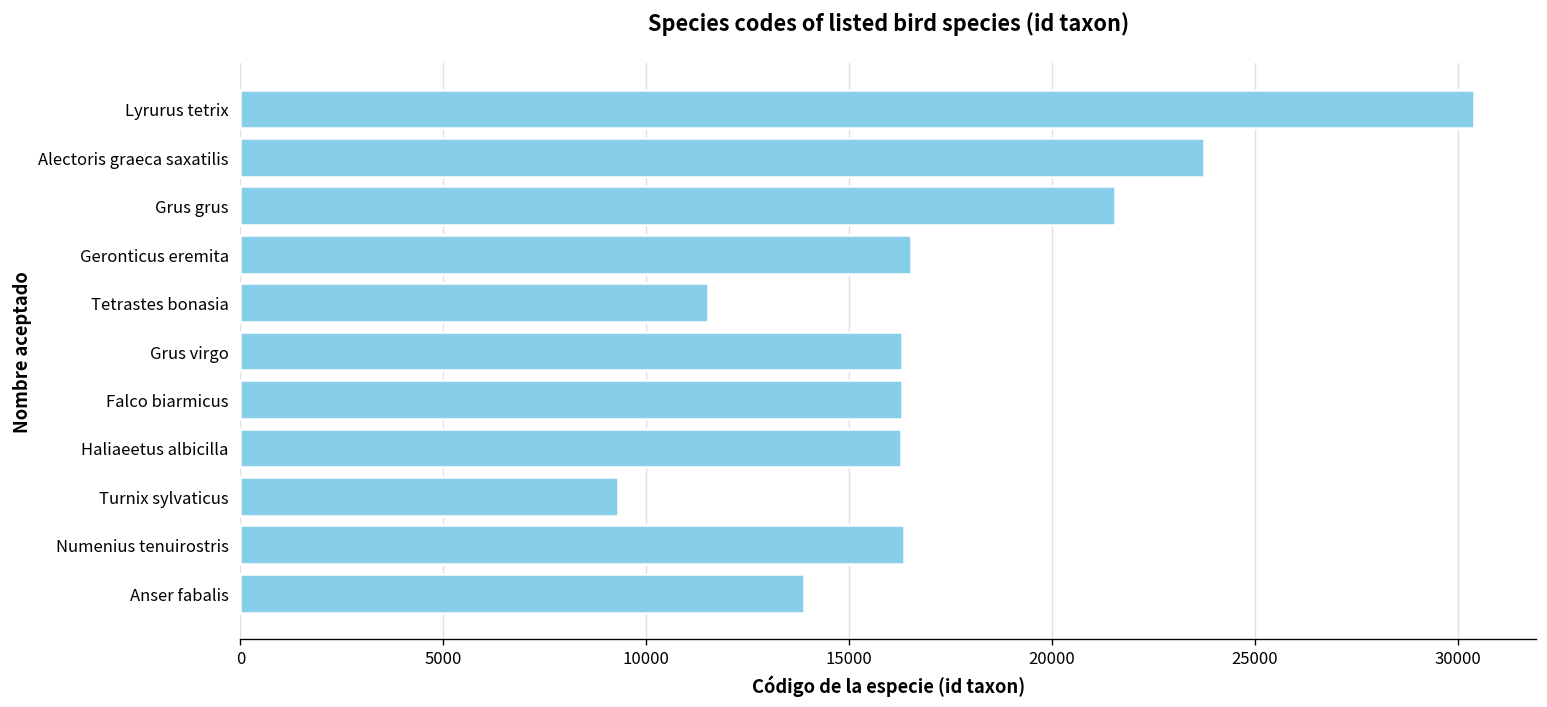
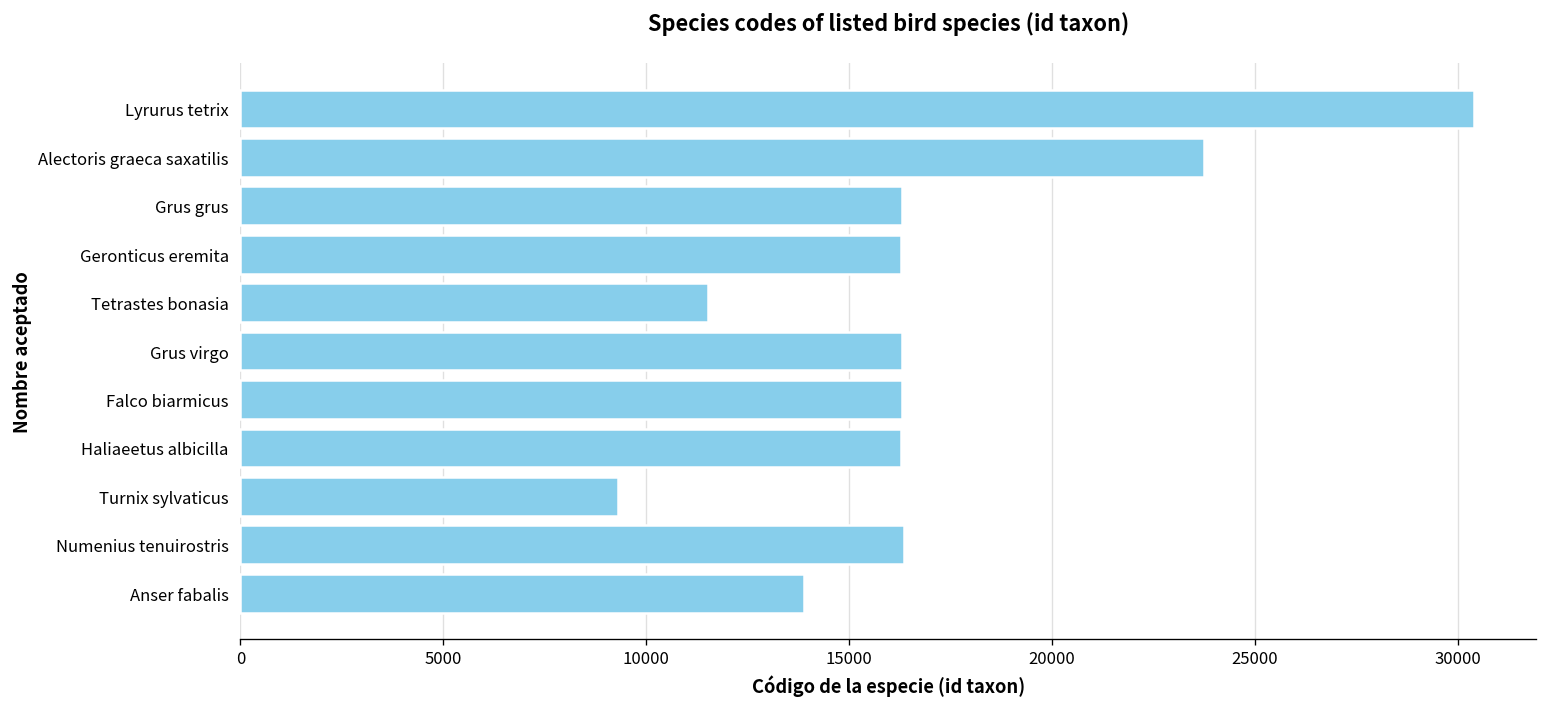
  {
    "Lyrurus tetrix": 30400,
    "Alectoris graeca saxatilis": 23800,
-   "Grus grus": 21600,
-   "Geronticus eremita": 16500,
+   "Grus grus": 16300,
+   "Geronticus eremita": 16300,
    "Tetrastes bonasia": 11500,
    "Grus virgo": 16300,
    "Falco biarmicus": 16300,
    "Haliaeetus albicilla": 16300,
    "Turnix sylvaticus": 9300,
    "Numenius tenuirostris": 16300,
    "Anser fabalis": 13900
  }
